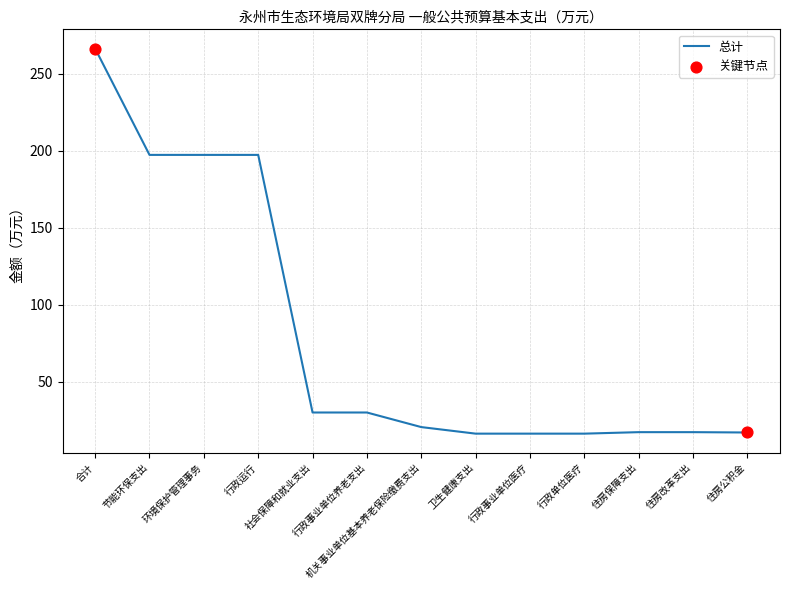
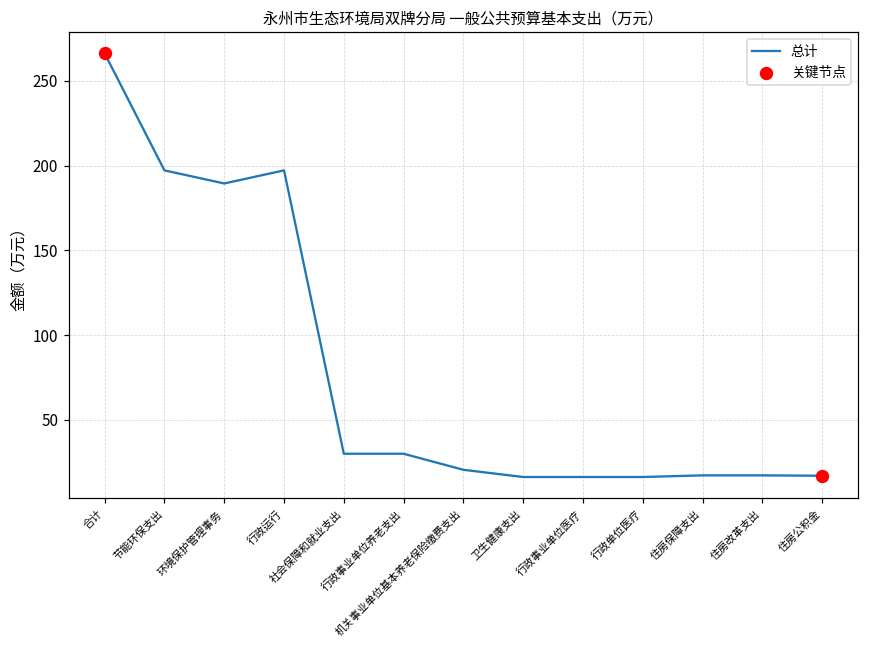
  {
    "总计": {
      "节能环保支出": 197,
-     "环境保护管理事务": 197,
+     "环境保护管理事务": 189,
      "行政运行": 197,
      "社会保障和就业支出": 30,
      "行政事业单位养老支出": 30,
      "机关事业单位基本养老保险缴费支出": 21,
      "卫生健康支出": 16,
      "行政事业单位医疗": 16,
      "行政单位医疗": 16,
      "住房保障支出": 17,
      "住房改革支出": 17
    }
  }
